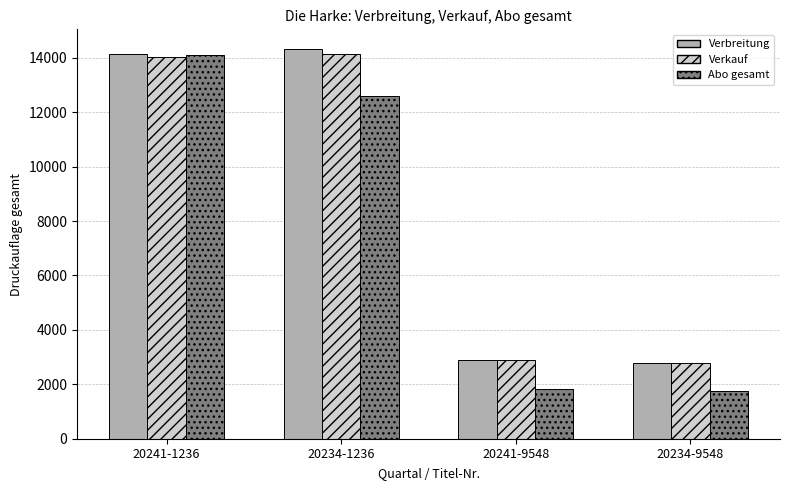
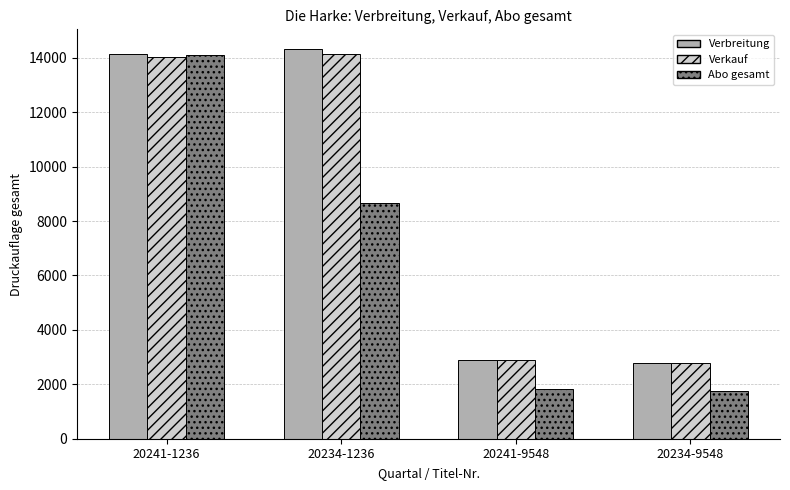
  {
    "Abo gesamt": {
      "20241-1236": 14100,
-     "20234-1236": 12600,
+     "20234-1236": 8700,
      "20241-9548": 1800,
      "20234-9548": 1700
    }
  }
